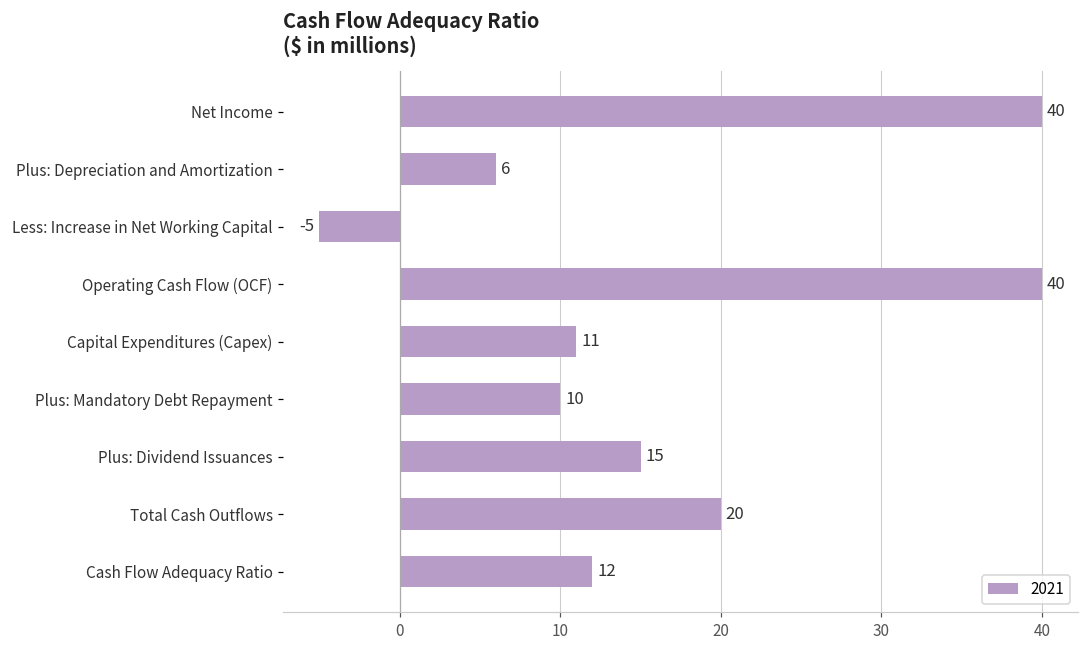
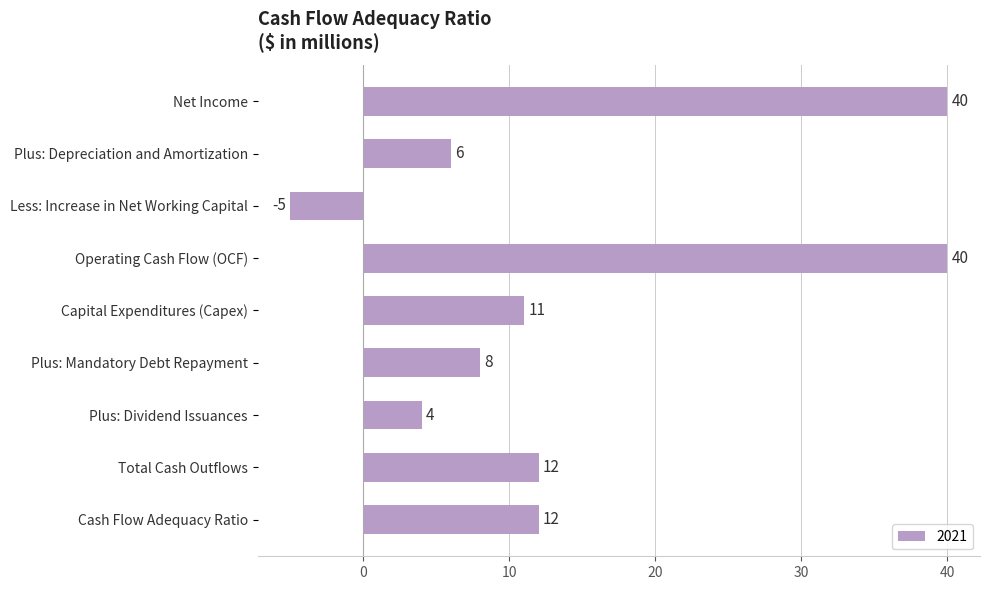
  {
    "Net Income": 40,
    "Plus: Depreciation and Amortization": 6,
    "Less: Increase in Net Working Capital": -5,
    "Operating Cash Flow (OCF)": 40,
    "Capital Expenditures (Capex)": 11,
-   "Plus: Mandatory Debt Repayment": 10,
-   "Plus: Dividend Issuances": 15,
-   "Total Cash Outflows": 20,
+   "Plus: Mandatory Debt Repayment": 8,
+   "Plus: Dividend Issuances": 4,
+   "Total Cash Outflows": 12,
    "Cash Flow Adequacy Ratio": 12
  }
